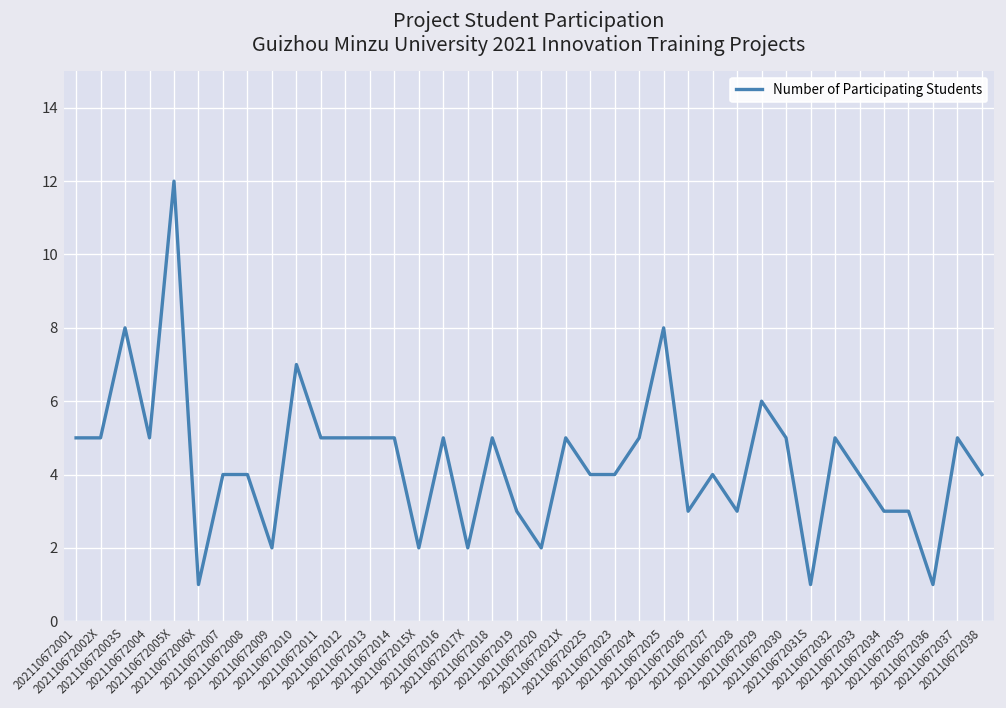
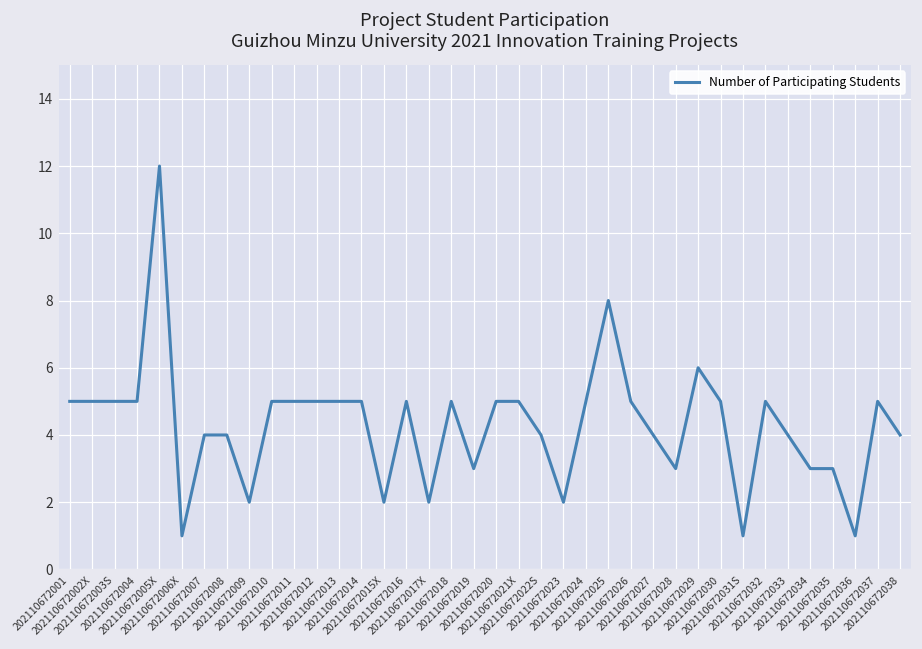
  {
    "202110672001": 5,
    "202110672002X": 5,
-   "202110672003S": 8,
+   "202110672003S": 5,
    "202110672004": 5,
    "202110672005X": 12,
    "202110672006X": 1,
    "202110672007": 4,
    "202110672008": 4,
    "202110672009": 2,
-   "202110672010": 7,
+   "202110672010": 5,
    "202110672011": 5,
    "202110672012": 5,
    "202110672013": 5,
    "202110672014": 5,
    "202110672015X": 2,
    "202110672016": 5,
    "202110672017X": 2,
    "202110672018": 5,
    "202110672019": 3,
-   "202110672020": 2,
+   "202110672020": 5,
    "202110672021X": 5,
    "202110672022S": 4,
-   "202110672023": 4,
+   "202110672023": 2,
    "202110672024": 5,
    "202110672025": 8,
-   "202110672026": 3,
+   "202110672026": 5,
    "202110672027": 4,
    "202110672028": 3,
    "202110672029": 6,
    "202110672030": 5,
    "202110672031S": 1,
    "202110672032": 5,
    "202110672033": 4,
    "202110672034": 3,
    "202110672035": 3,
    "202110672036": 1,
    "202110672037": 5,
    "202110672038": 4
  }
